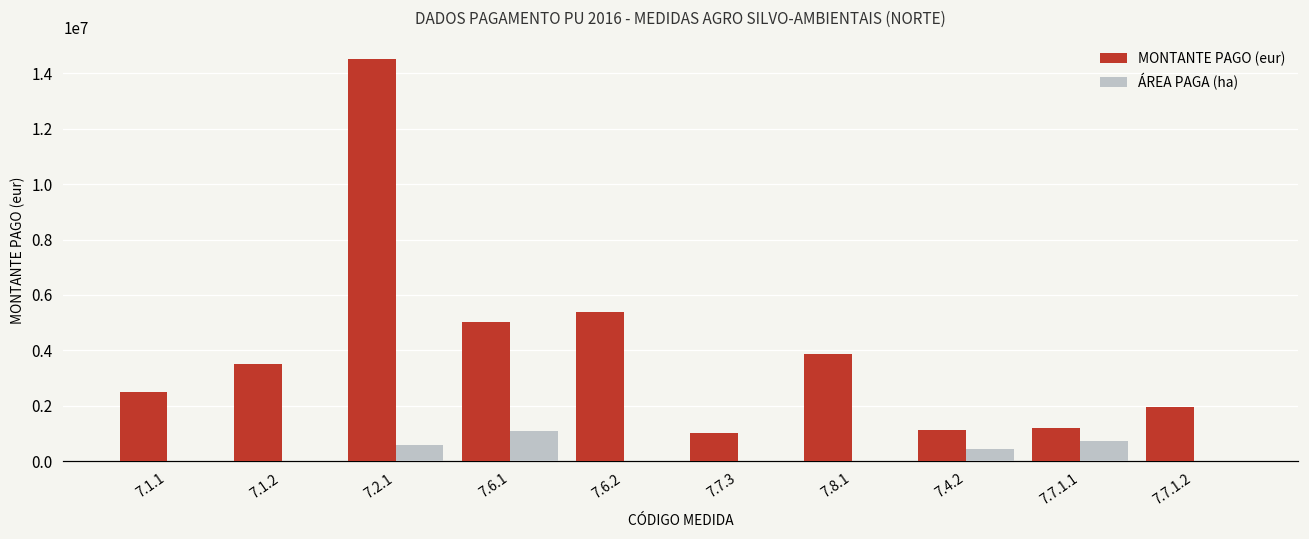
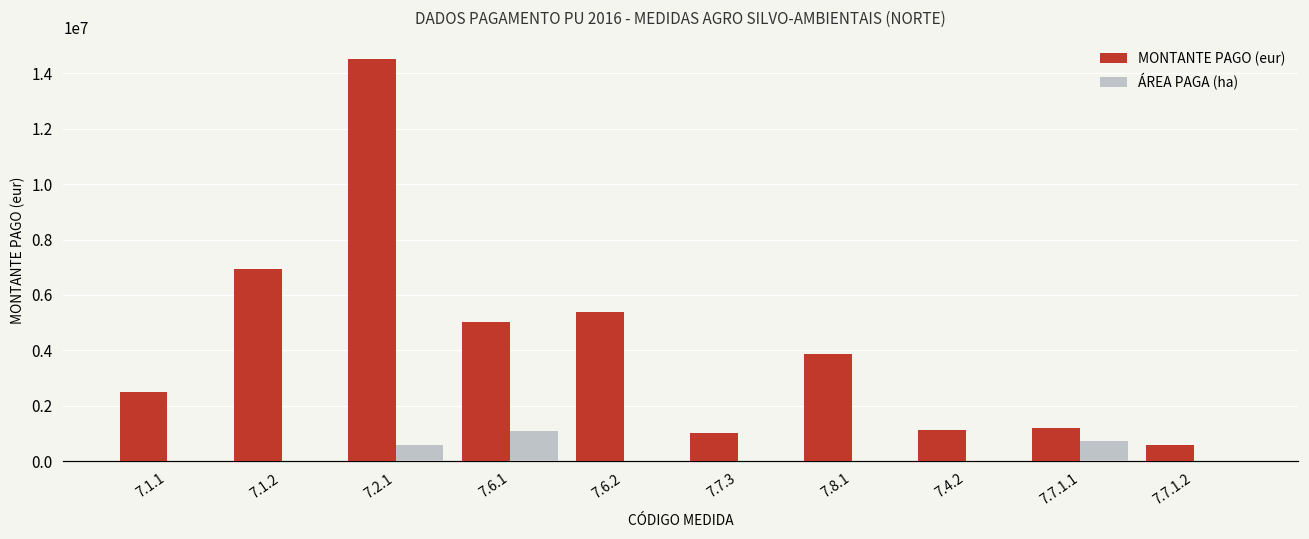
  {
    "MONTANTE PAGO (eur)": {
      "7.1.1": 2500000,
-     "7.1.2": 3500000,
+     "7.1.2": 6900000,
      "7.2.1": 14500000,
      "7.6.1": 5000000,
      "7.6.2": 5400000,
      "7.7.3": 1000000,
      "7.8.1": 3900000,
      "7.4.2": 1100000,
      "7.7.1.1": 1200000,
-     "7.7.1.2": 2000000
+     "7.7.1.2": 600000
    },
    "ÁREA PAGA (ha)": {
      "7.2.1": 600000,
      "7.6.1": 1100000,
      "7.8.1": 0,
-     "7.4.2": 400000,
+     "7.4.2": 0,
      "7.7.1.1": 700000
    }
  }
